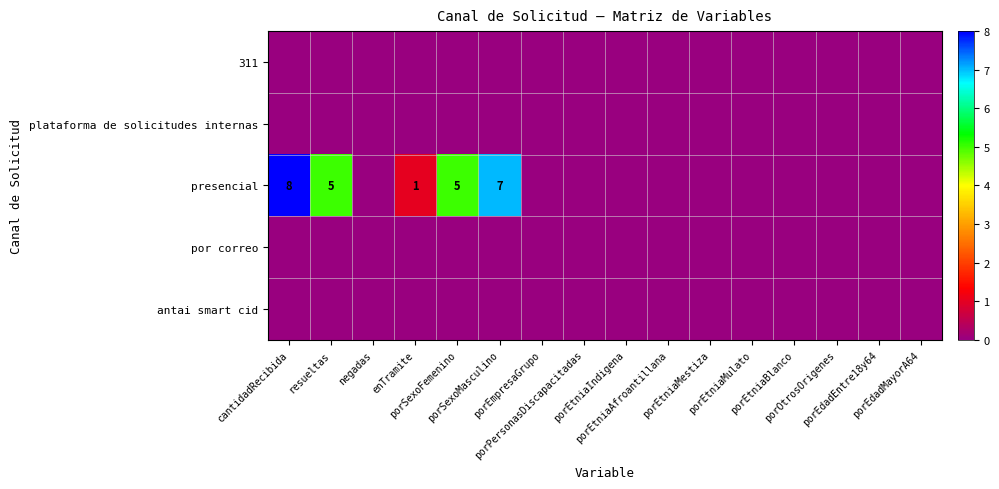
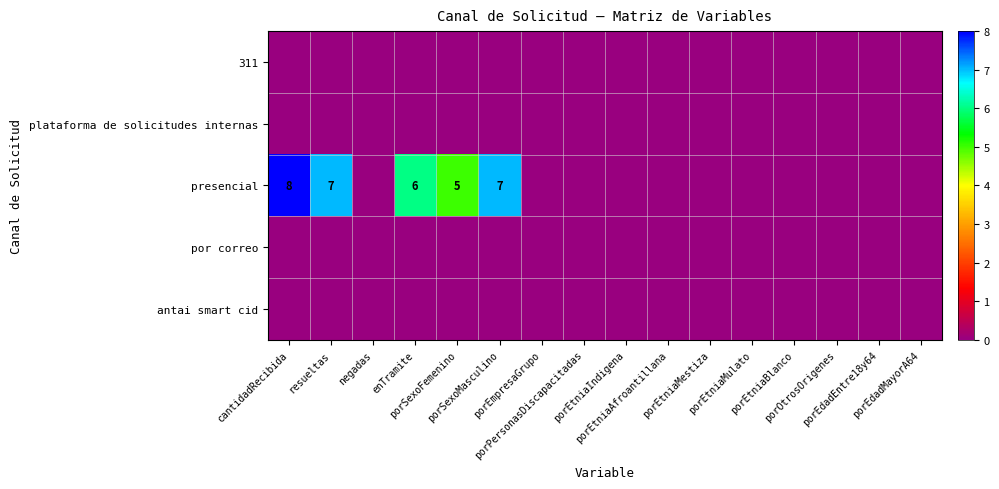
  {
    "presencial": {
      "cantidadRecibida": 8,
-     "resueltas": 5,
-     "enTramite": 1,
+     "resueltas": 7,
+     "enTramite": 6,
      "porSexoFemenino": 5,
      "porSexoMasculino": 7
    }
  }
